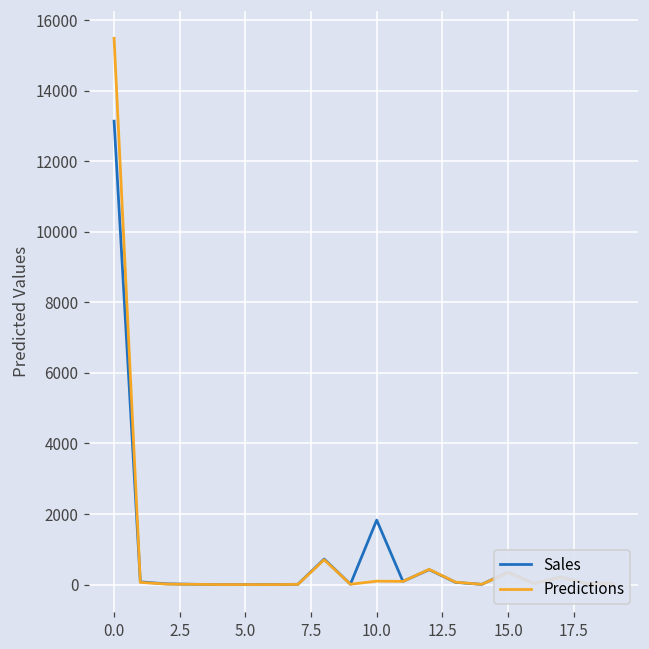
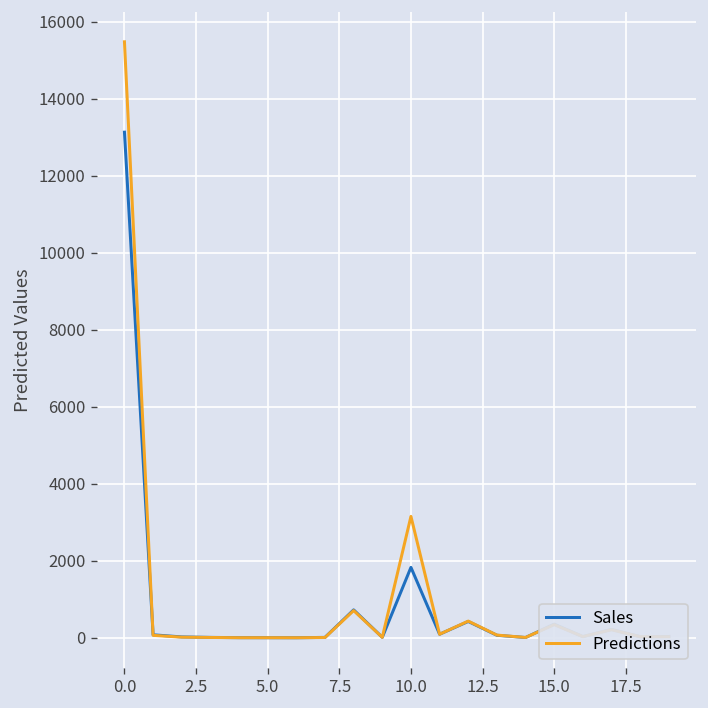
  {
    "Sales": {
      "0.0": 13100,
      "10.0": 1800
    },
    "Predictions": {
      "0.0": 15500,
-     "10.0": 100
+     "10.0": 3200
    }
  }
